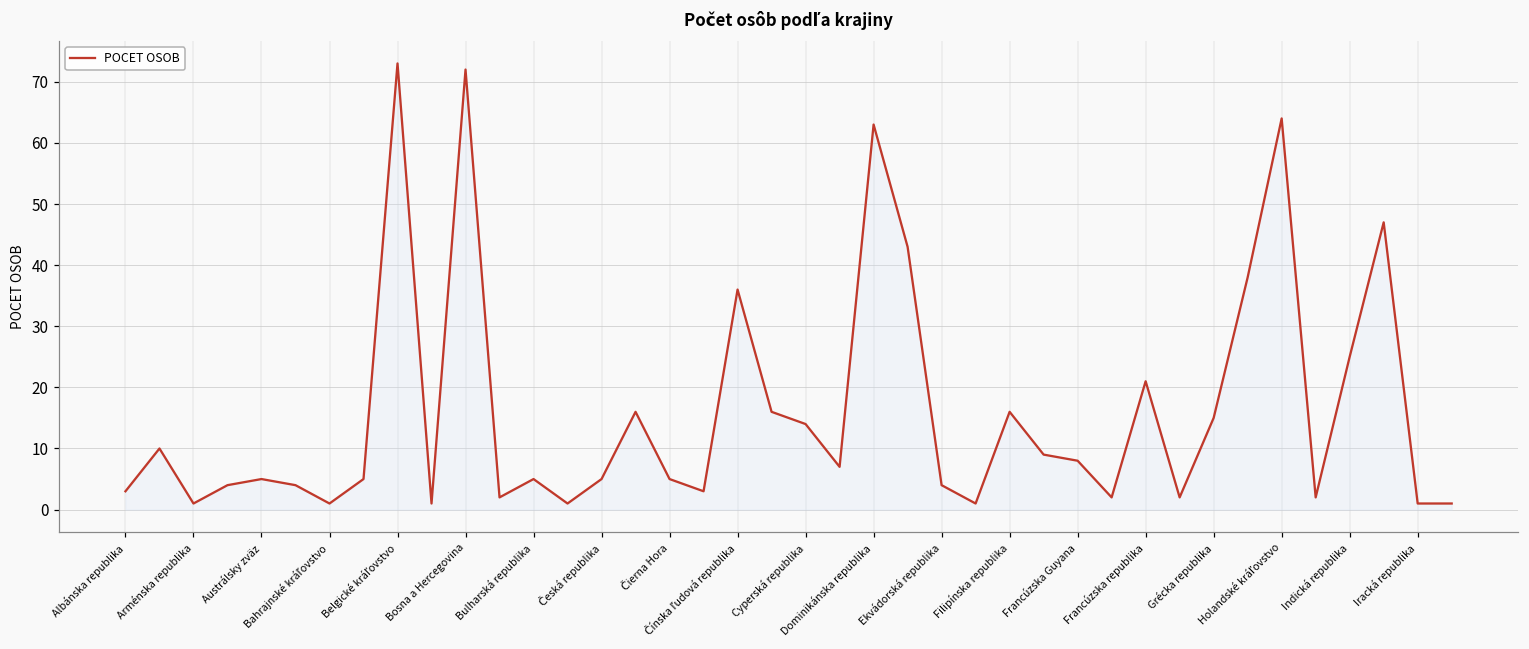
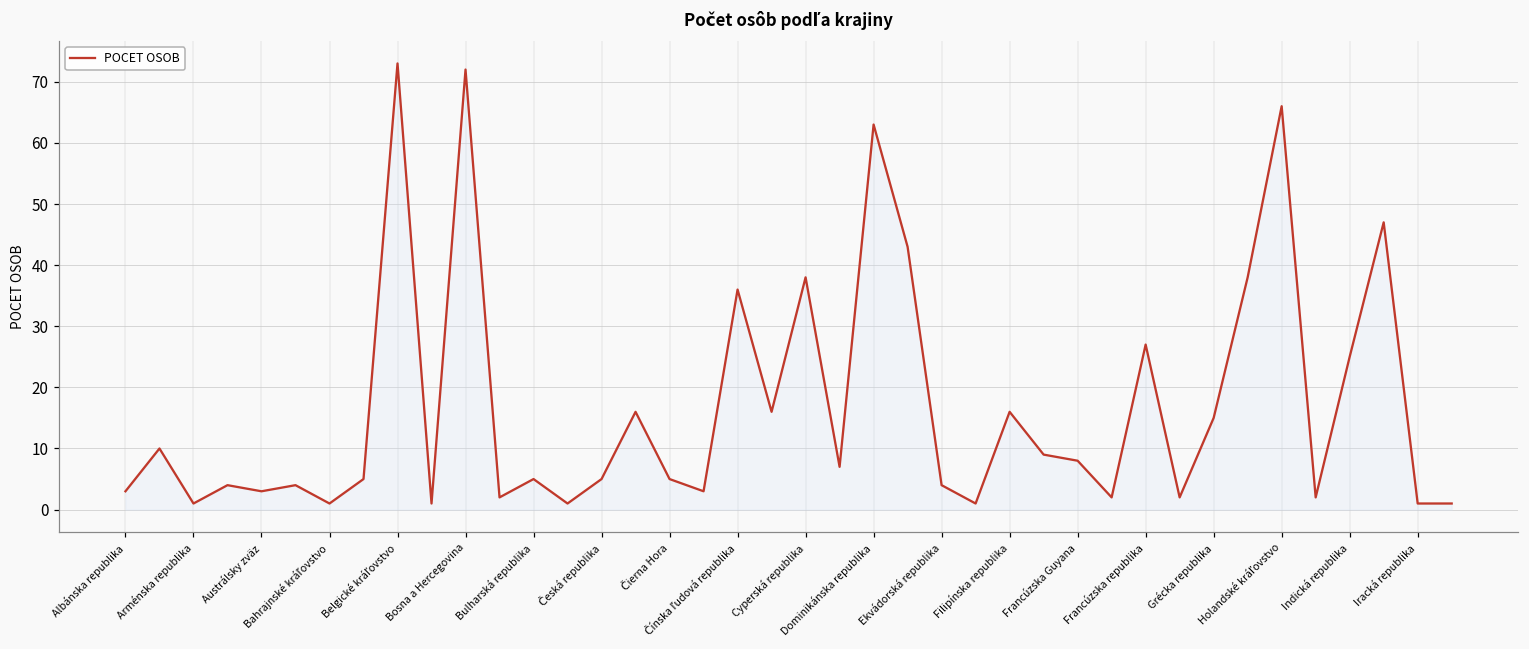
  {
    "Albánska republika": 3,
    "Arménska republika": 1,
-   "Austrálsky zväz": 5,
+   "Austrálsky zväz": 3,
    "Bahrajnské kráľovstvo": 1,
    "Belgické kráľovstvo": 73,
    "Bosna a Hercegovina": 72,
    "Bulharská republika": 5,
    "Česká republika": 5,
    "Čierna Hora": 5,
    "Čínska ľudová republika": 36,
-   "Cyperská republika": 14,
+   "Cyperská republika": 38,
    "Dominikánska republika": 63,
    "Ekvádorská republika": 4,
    "Filipínska republika": 16,
    "Francúzska Guyana": 8,
-   "Francúzska republika": 21,
+   "Francúzska republika": 27,
    "Grécka republika": 15,
-   "Holandské kráľovstvo": 64,
+   "Holandské kráľovstvo": 66,
    "Indická republika": 25,
    "Iracká republika": 1
  }
